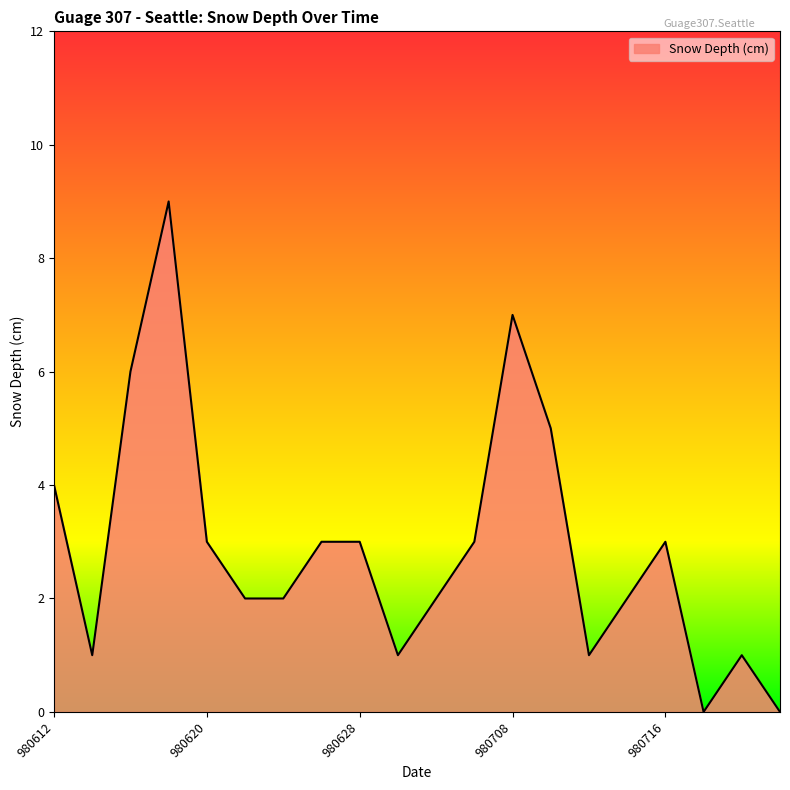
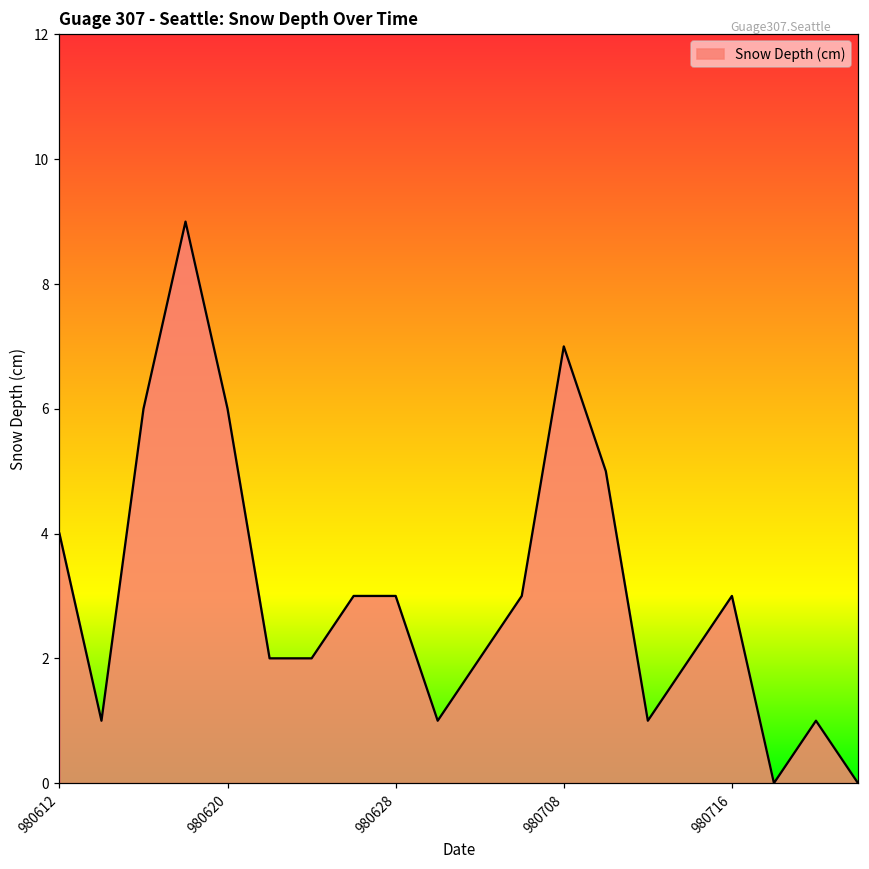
  {
    "980612": 4,
-   "980620": 3,
+   "980620": 6,
    "980628": 3,
    "980708": 7,
    "980716": 3
  }
